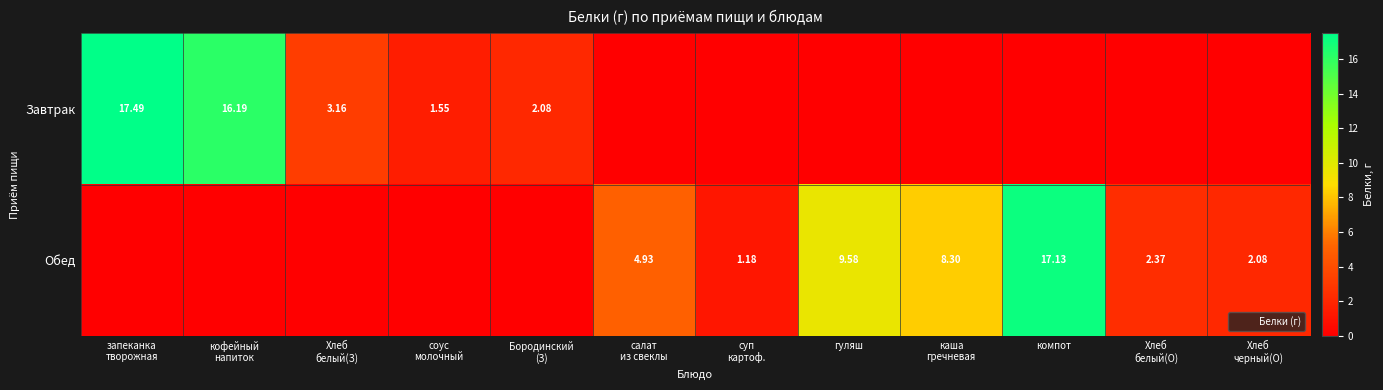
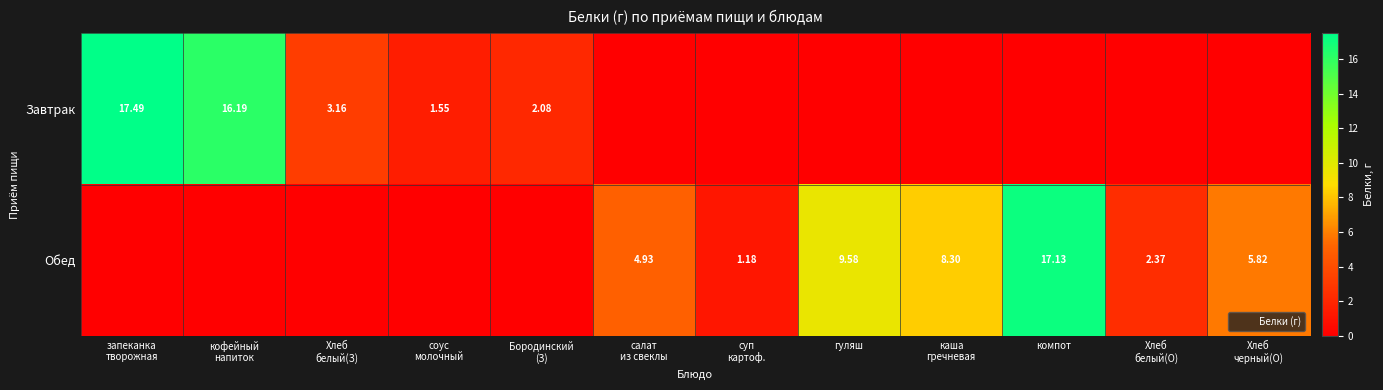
  {
    "Завтрак": {
      "запеканка творожная": 17.49,
      "кофейный напиток": 16.19,
      "Хлеб белый(З)": 3.16,
      "соус молочный": 1.55,
      "Бородинский (З)": 2.08
    },
    "Обед": {
      "салат из свеклы": 4.93,
      "суп картоф.": 1.18,
      "гуляш": 9.58,
      "каша гречневая": 8.30,
      "компот": 17.13,
      "Хлеб белый(О)": 2.37,
-     "Хлеб черный(О)": 2.08
+     "Хлеб черный(О)": 5.82
    }
  }
